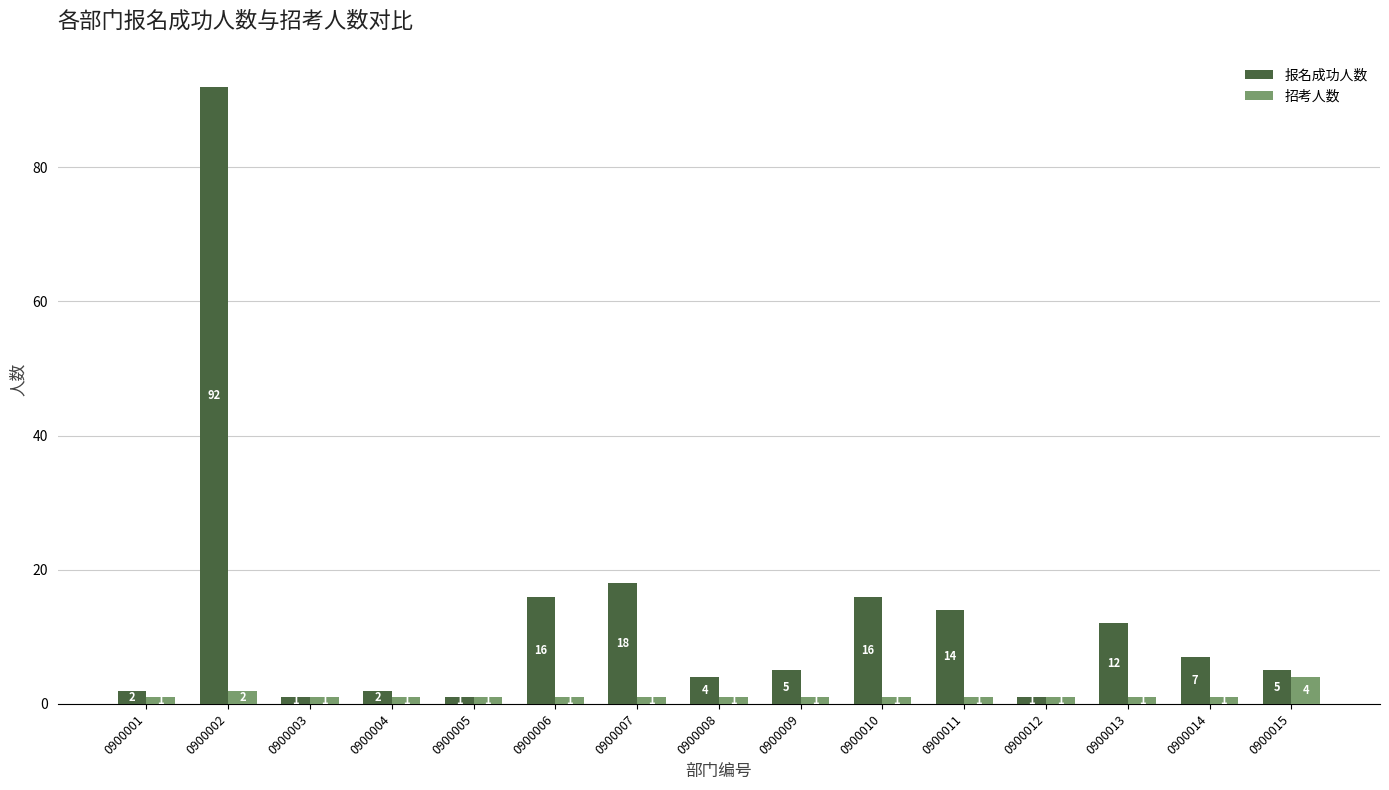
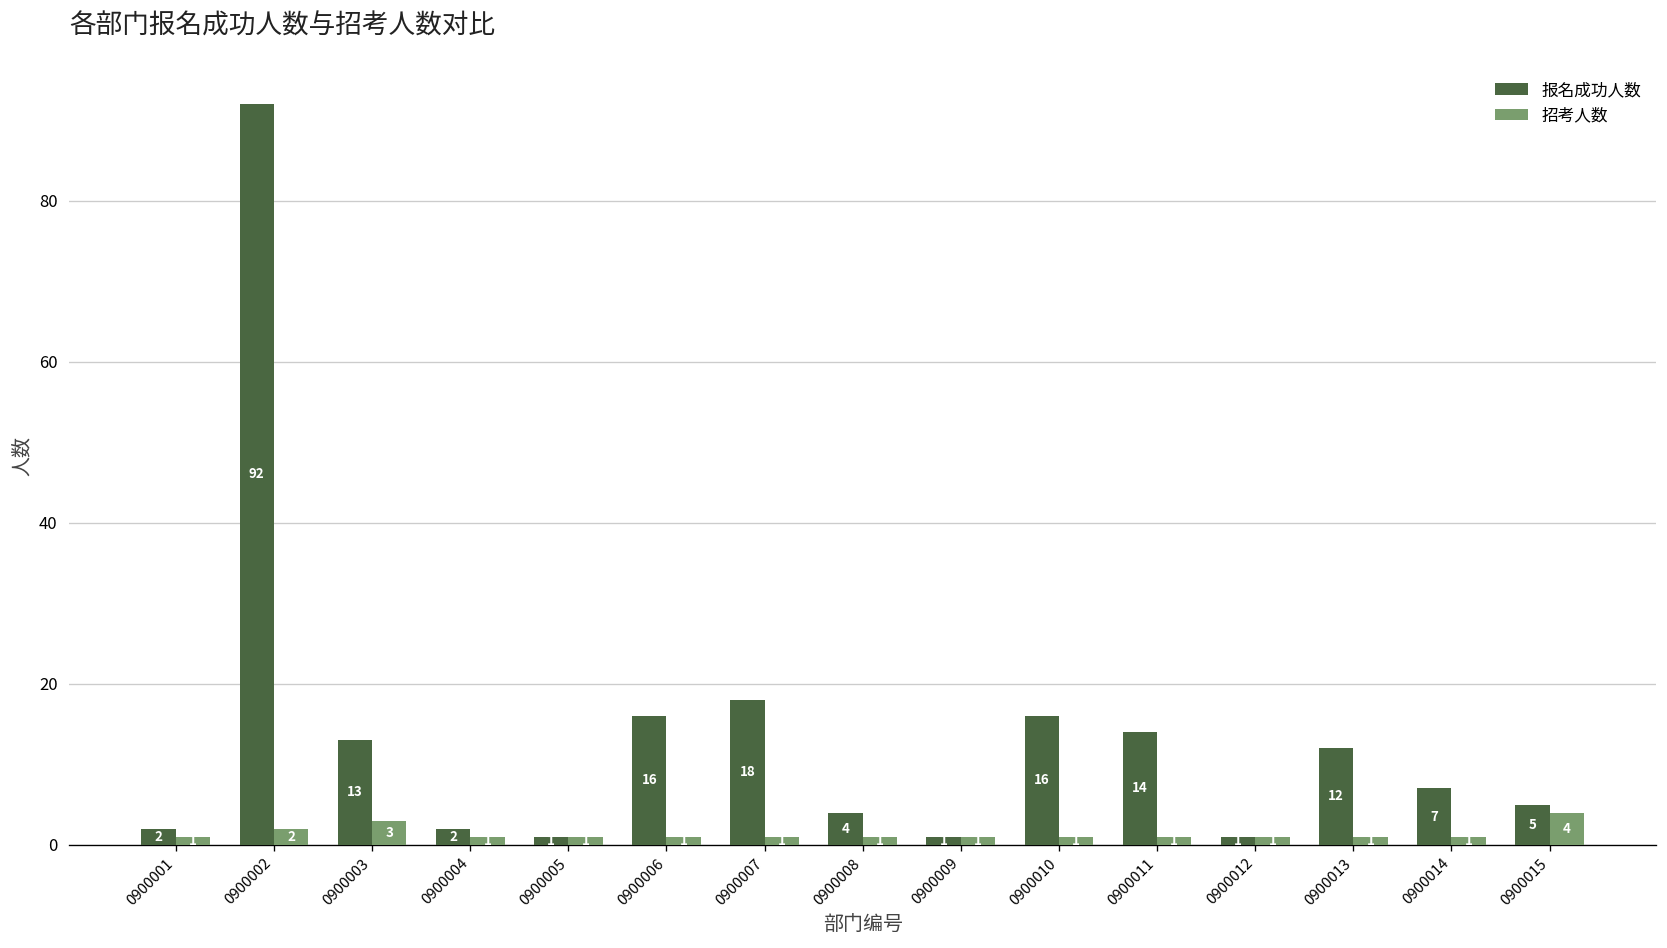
  {
    "报名成功人数": {
      "0900001": 2,
      "0900002": 92,
-     "0900003": 1,
+     "0900003": 13,
      "0900004": 2,
      "0900005": 1,
      "0900006": 16,
      "0900007": 18,
      "0900008": 4,
-     "0900009": 5,
+     "0900009": 1,
      "0900010": 16,
      "0900011": 14,
      "0900012": 1,
      "0900013": 12,
      "0900014": 7,
      "0900015": 5
    },
    "招考人数": {
      "0900001": 1,
      "0900002": 2,
-     "0900003": 1,
+     "0900003": 3,
      "0900004": 1,
      "0900005": 1,
      "0900006": 1,
      "0900007": 1,
      "0900008": 1,
      "0900009": 1,
      "0900010": 1,
      "0900011": 1,
      "0900012": 1,
      "0900013": 1,
      "0900014": 1,
      "0900015": 4
    }
  }
